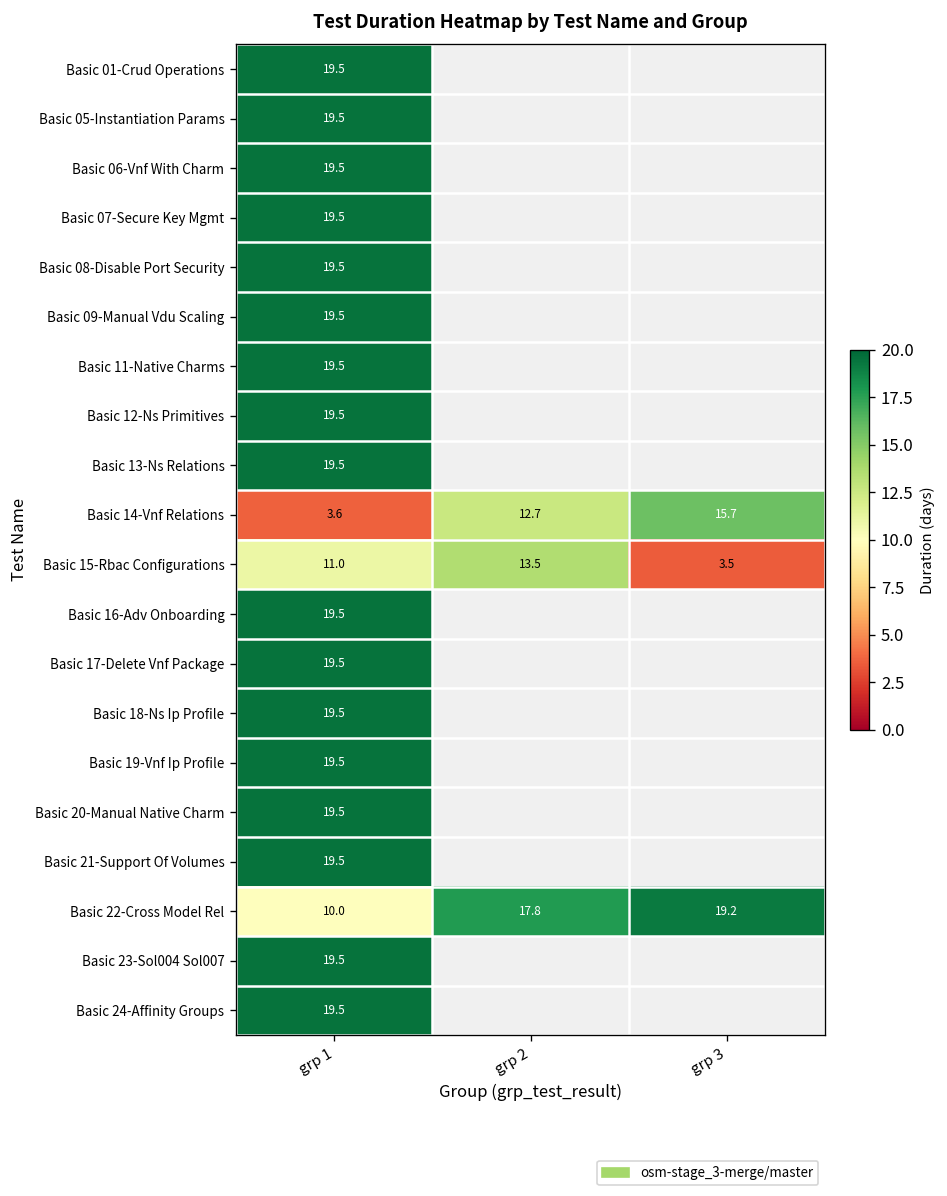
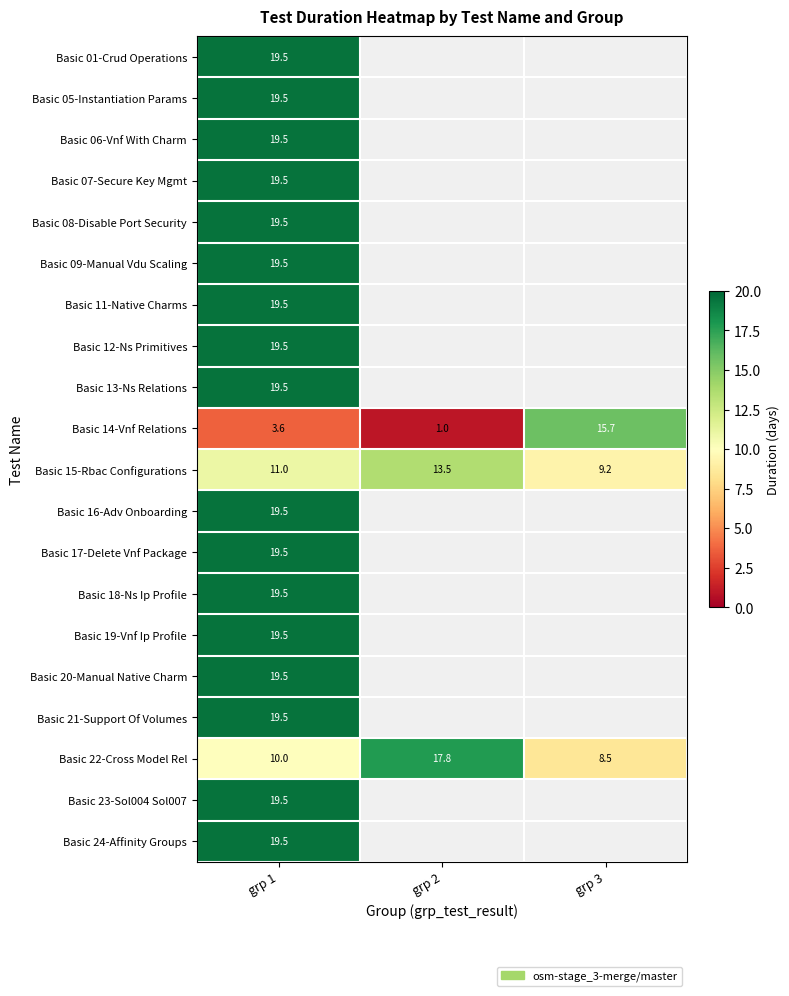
  {
    "Basic 01-Crud Operations": {
      "grp 1": 19.5
    },
    "Basic 05-Instantiation Params": {
      "grp 1": 19.5
    },
    "Basic 06-Vnf With Charm": {
      "grp 1": 19.5
    },
    "Basic 07-Secure Key Mgmt": {
      "grp 1": 19.5
    },
    "Basic 08-Disable Port Security": {
      "grp 1": 19.5
    },
    "Basic 09-Manual Vdu Scaling": {
      "grp 1": 19.5
    },
    "Basic 11-Native Charms": {
      "grp 1": 19.5
    },
    "Basic 12-Ns Primitives": {
      "grp 1": 19.5
    },
    "Basic 13-Ns Relations": {
      "grp 1": 19.5
    },
    "Basic 14-Vnf Relations": {
      "grp 1": 3.6,
-     "grp 2": 12.7,
+     "grp 2": 1.0,
      "grp 3": 15.7
    },
    "Basic 15-Rbac Configurations": {
      "grp 1": 11.0,
      "grp 2": 13.5,
-     "grp 3": 3.5
+     "grp 3": 9.2
    },
    "Basic 16-Adv Onboarding": {
      "grp 1": 19.5
    },
    "Basic 17-Delete Vnf Package": {
      "grp 1": 19.5
    },
    "Basic 18-Ns Ip Profile": {
      "grp 1": 19.5
    },
    "Basic 19-Vnf Ip Profile": {
      "grp 1": 19.5
    },
    "Basic 20-Manual Native Charm": {
      "grp 1": 19.5
    },
    "Basic 21-Support Of Volumes": {
      "grp 1": 19.5
    },
    "Basic 22-Cross Model Rel": {
      "grp 1": 10.0,
      "grp 2": 17.8,
-     "grp 3": 19.2
+     "grp 3": 8.5
    },
    "Basic 23-Sol004 Sol007": {
      "grp 1": 19.5
    },
    "Basic 24-Affinity Groups": {
      "grp 1": 19.5
    }
  }
